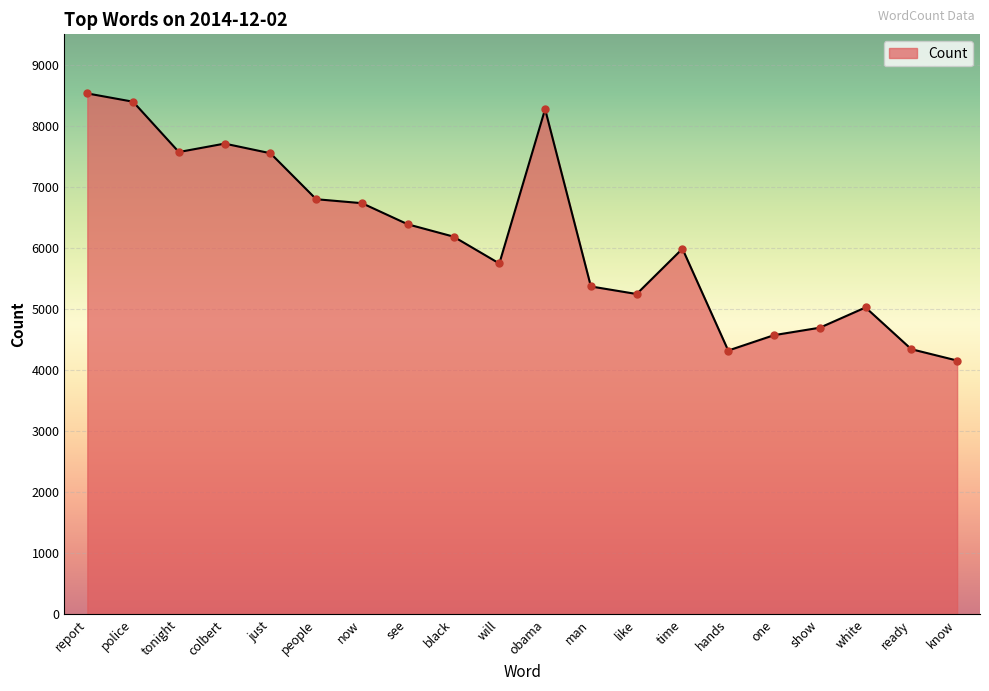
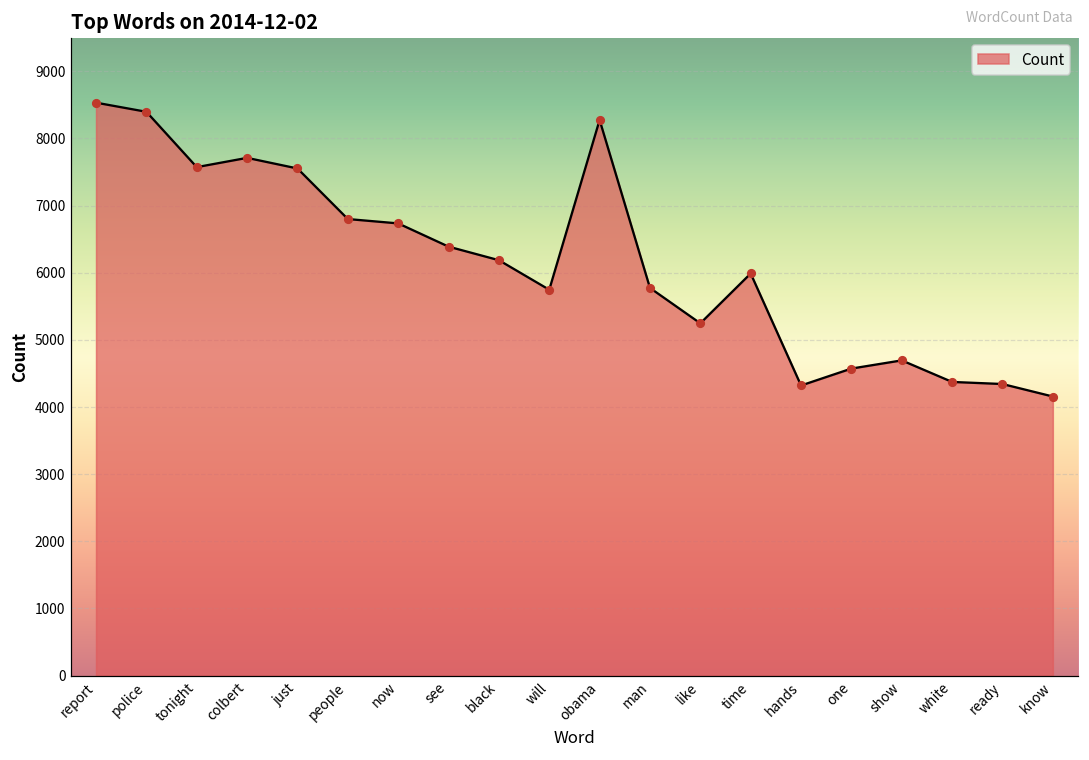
  {
    "report": 8500,
    "police": 8400,
    "tonight": 7600,
    "colbert": 7700,
    "just": 7600,
    "people": 6800,
    "now": 6700,
    "see": 6400,
    "black": 6200,
    "will": 5700,
    "obama": 8300,
-   "man": 5400,
+   "man": 5800,
    "like": 5200,
    "time": 6000,
    "hands": 4300,
    "one": 4600,
    "show": 4700,
-   "white": 5000,
+   "white": 4400,
    "ready": 4300,
    "know": 4200
  }
